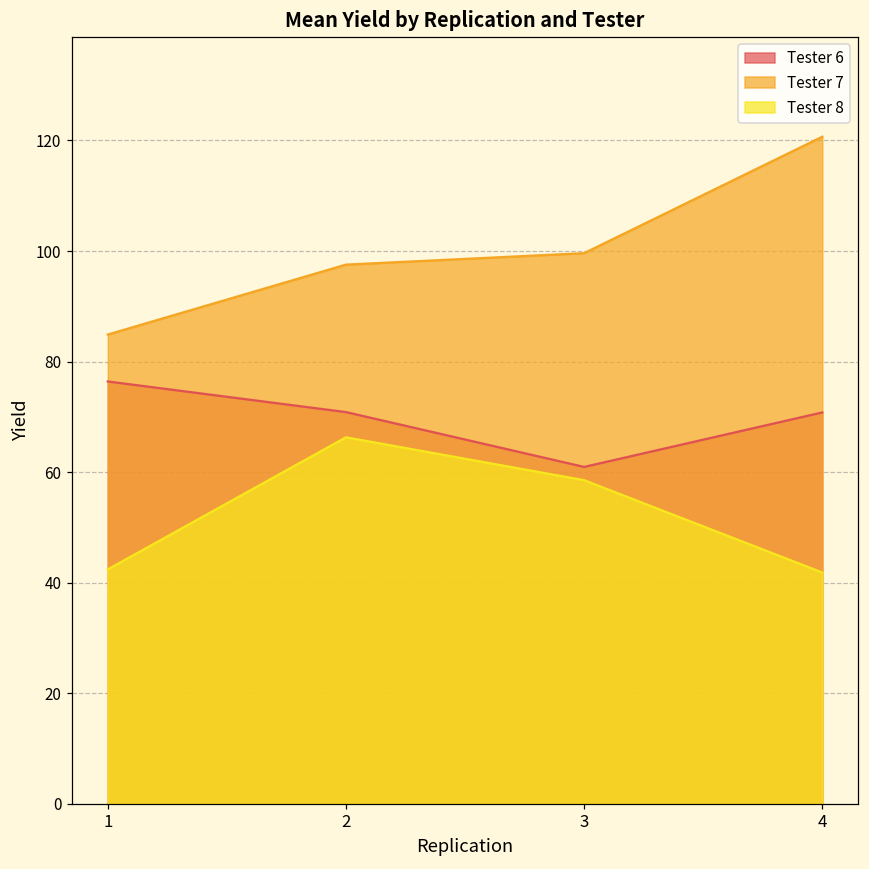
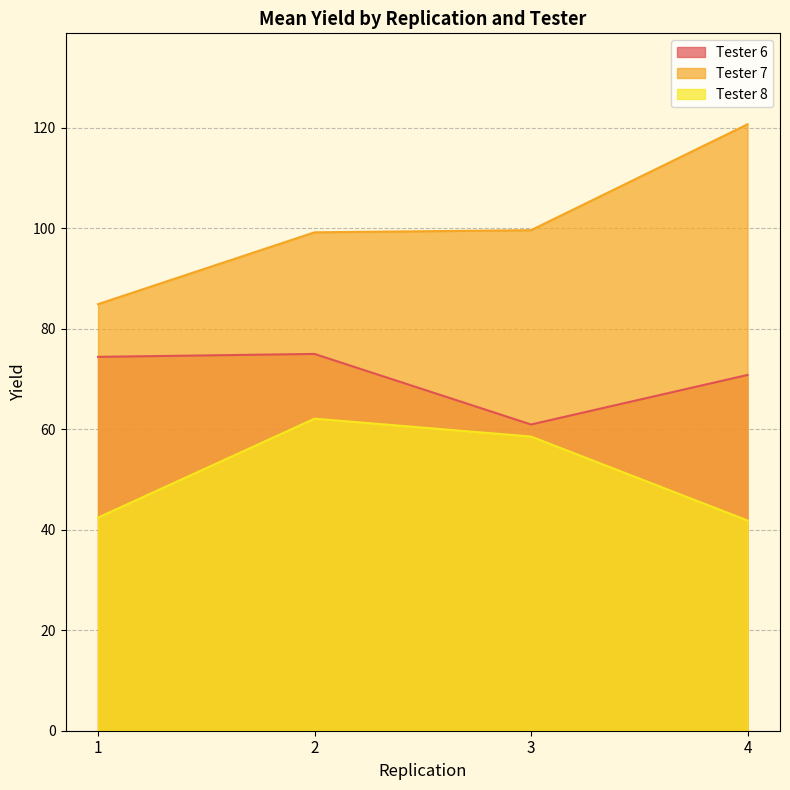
  {
    "Tester 6": {
-     "1": 76,
-     "2": 71,
+     "1": 74,
+     "2": 75,
      "3": 61,
      "4": 71
    },
    "Tester 7": {
      "1": 85,
-     "2": 98,
+     "2": 99,
      "3": 100,
      "4": 121
    },
    "Tester 8": {
      "1": 42,
-     "2": 66,
+     "2": 62,
      "3": 59,
      "4": 42
    }
  }
